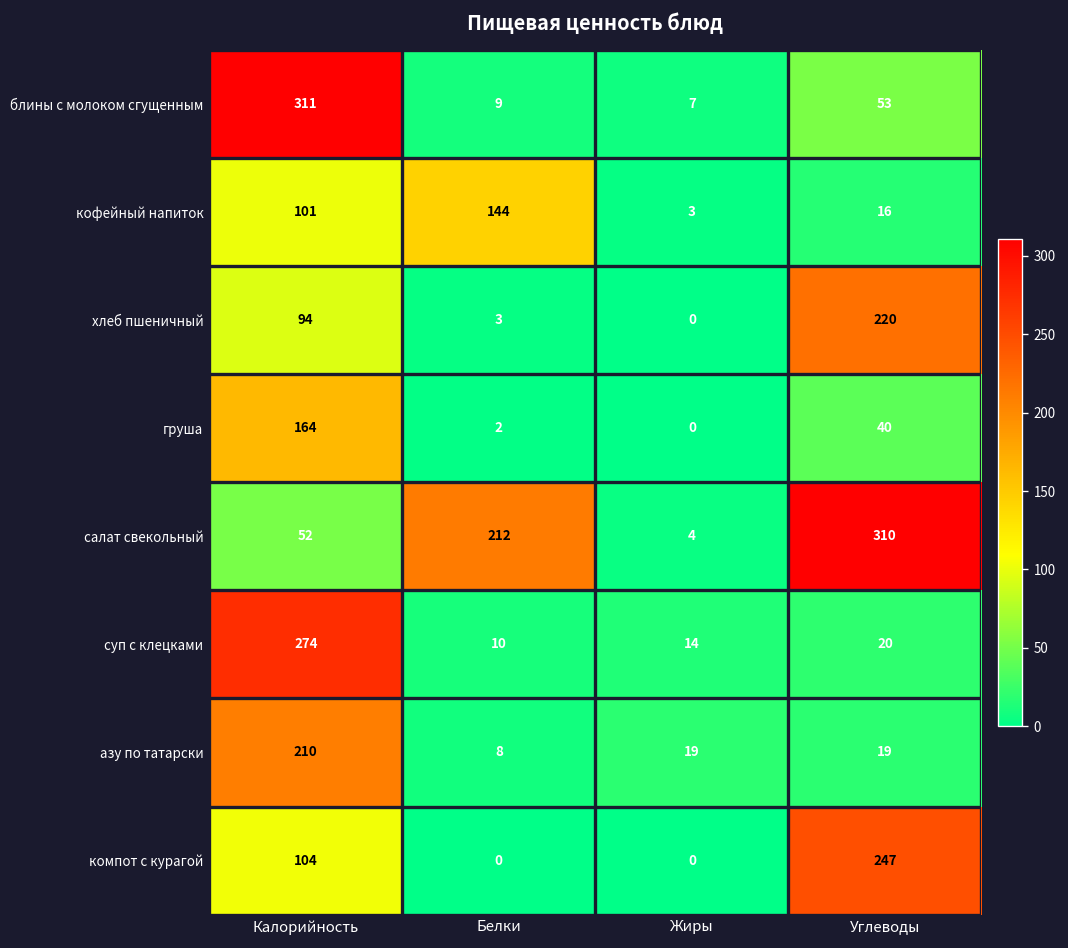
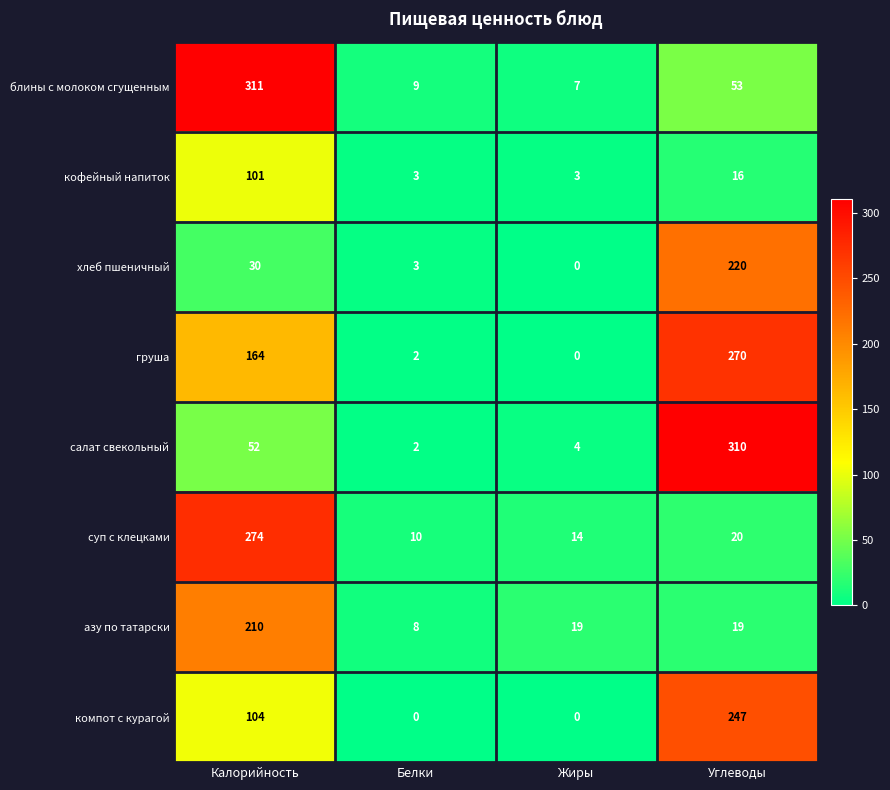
  {
    "блины с молоком сгущенным": {
      "Калорийность": 311,
      "Белки": 9,
      "Жиры": 7,
      "Углеводы": 53
    },
    "кофейный напиток": {
      "Калорийность": 101,
-     "Белки": 144,
+     "Белки": 3,
      "Жиры": 3,
      "Углеводы": 16
    },
    "хлеб пшеничный": {
-     "Калорийность": 94,
+     "Калорийность": 30,
      "Белки": 3,
      "Жиры": 0,
      "Углеводы": 220
    },
    "груша": {
      "Калорийность": 164,
      "Белки": 2,
      "Жиры": 0,
-     "Углеводы": 40
+     "Углеводы": 270
    },
    "салат свекольный": {
      "Калорийность": 52,
-     "Белки": 212,
+     "Белки": 2,
      "Жиры": 4,
      "Углеводы": 310
    },
    "суп с клецками": {
      "Калорийность": 274,
      "Белки": 10,
      "Жиры": 14,
      "Углеводы": 20
    },
    "азу по татарски": {
      "Калорийность": 210,
      "Белки": 8,
      "Жиры": 19,
      "Углеводы": 19
    },
    "компот с курагой": {
      "Калорийность": 104,
      "Белки": 0,
      "Жиры": 0,
      "Углеводы": 247
    }
  }
